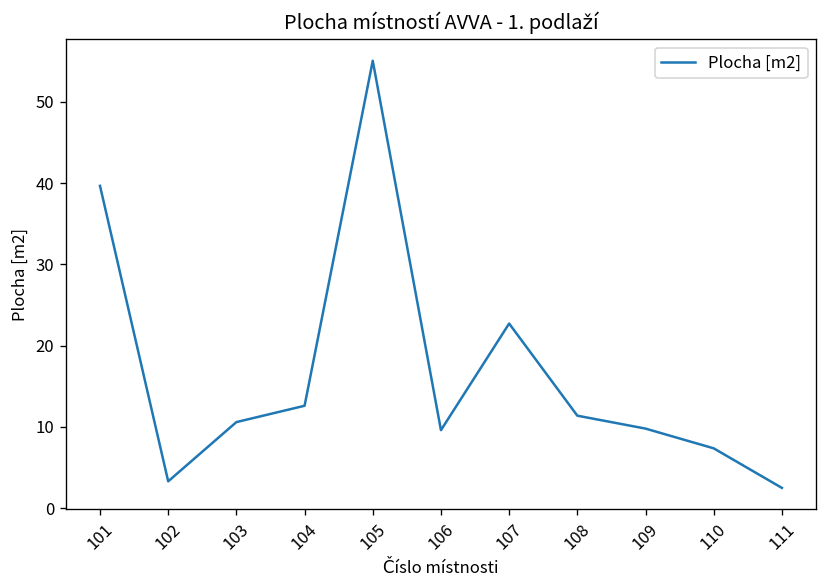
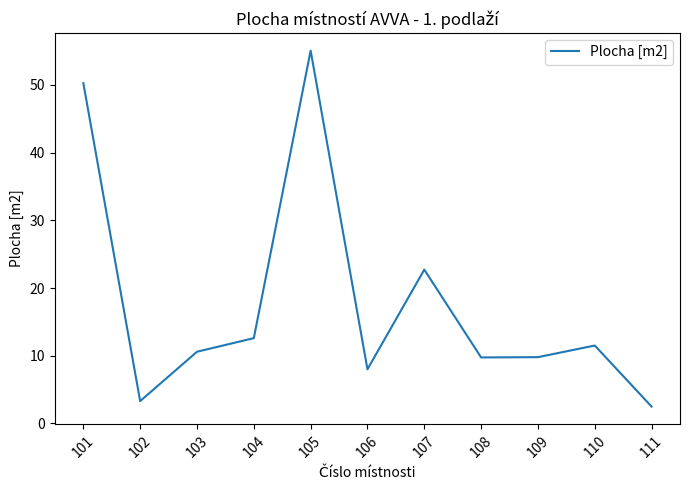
  {
-   "101": 40,
+   "101": 50,
    "102": 3,
    "103": 11,
    "104": 13,
    "105": 55,
-   "106": 10,
+   "106": 8,
    "107": 23,
-   "108": 11,
+   "108": 10,
    "109": 10,
-   "110": 7,
+   "110": 12,
    "111": 2
  }
